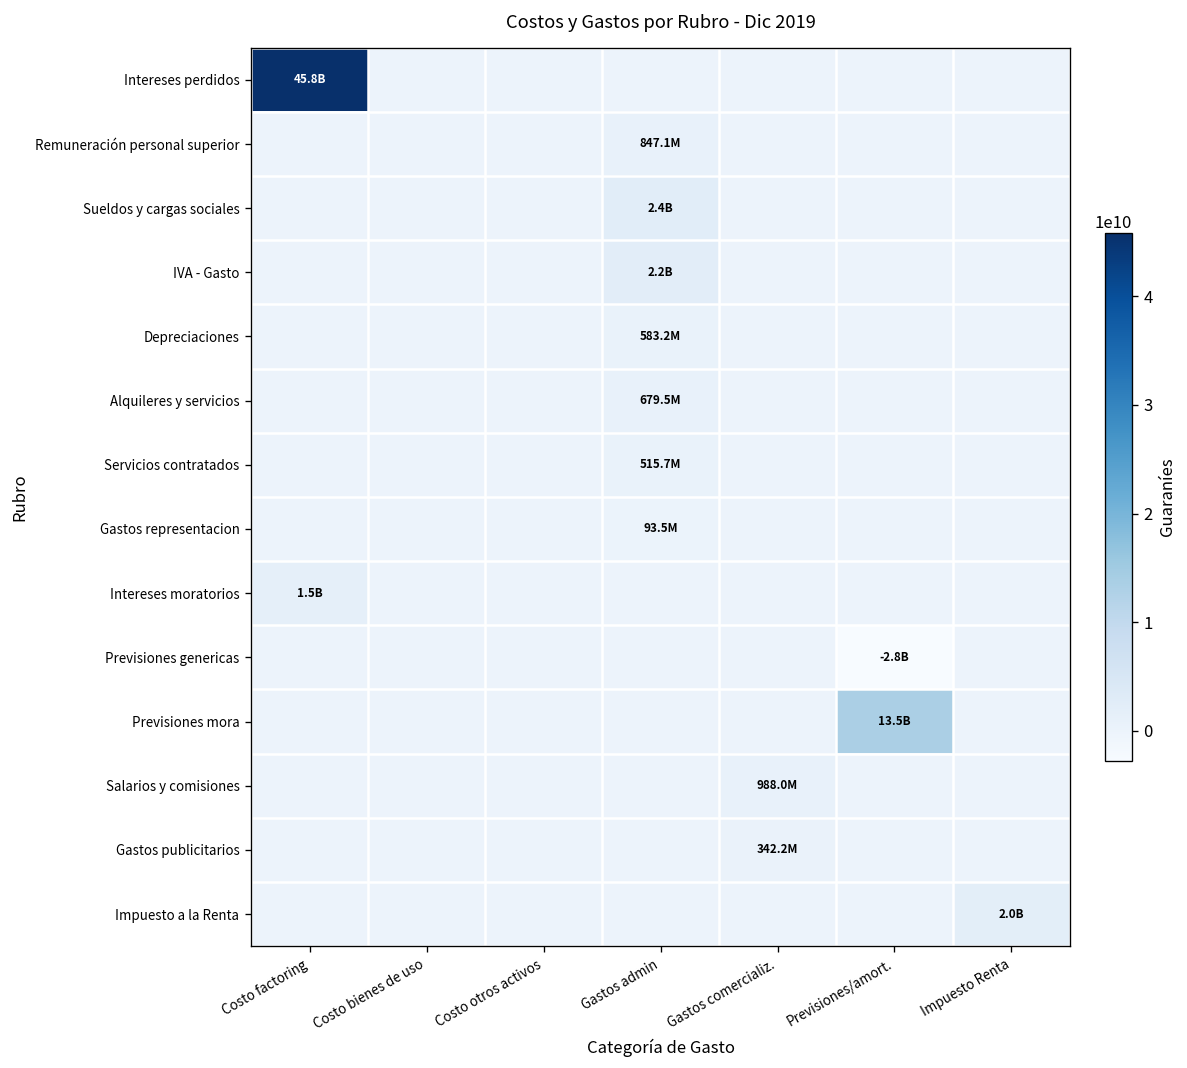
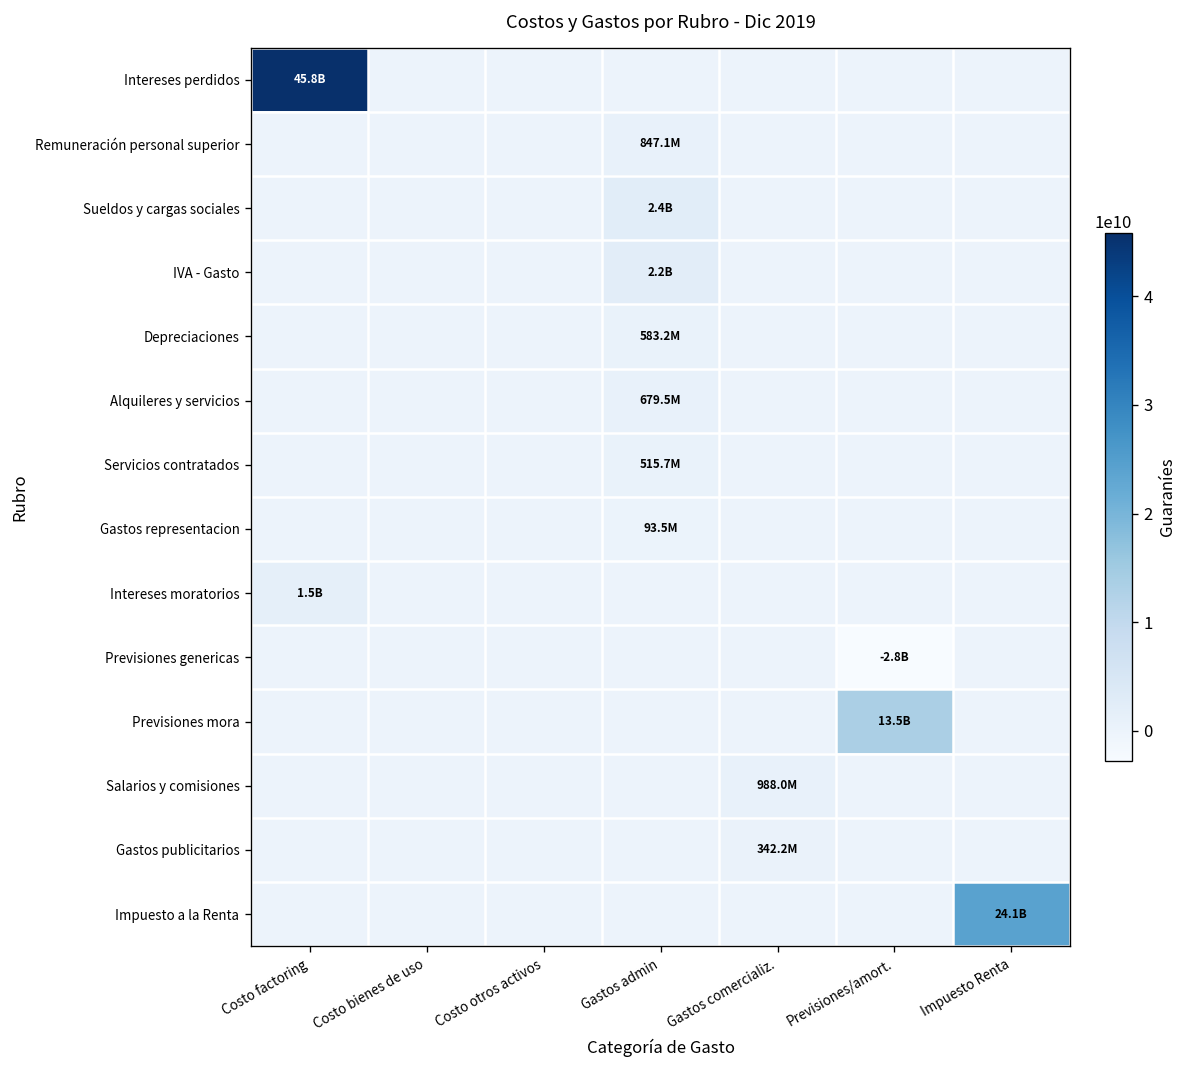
  {
    "Intereses perdidos": {
      "Costo factoring": "45.8B"
    },
    "Remuneración personal superior": {
      "Gastos admin": "847.1M"
    },
    "Sueldos y cargas sociales": {
      "Gastos admin": "2.4B"
    },
    "IVA - Gasto": {
      "Gastos admin": "2.2B"
    },
    "Depreciaciones": {
      "Gastos admin": "583.2M"
    },
    "Alquileres y servicios": {
      "Gastos admin": "679.5M"
    },
    "Servicios contratados": {
      "Gastos admin": "515.7M"
    },
    "Gastos representacion": {
      "Gastos admin": "93.5M"
    },
    "Intereses moratorios": {
      "Costo factoring": "1.5B"
    },
    "Previsiones genericas": {
      "Previsiones/amort.": "-2.8B"
    },
    "Previsiones mora": {
      "Previsiones/amort.": "13.5B"
    },
    "Salarios y comisiones": {
      "Gastos comercializ.": "988.0M"
    },
    "Gastos publicitarios": {
      "Gastos comercializ.": "342.2M"
    },
    "Impuesto a la Renta": {
-     "Impuesto Renta": "2.0B"
+     "Impuesto Renta": "24.1B"
    }
  }
